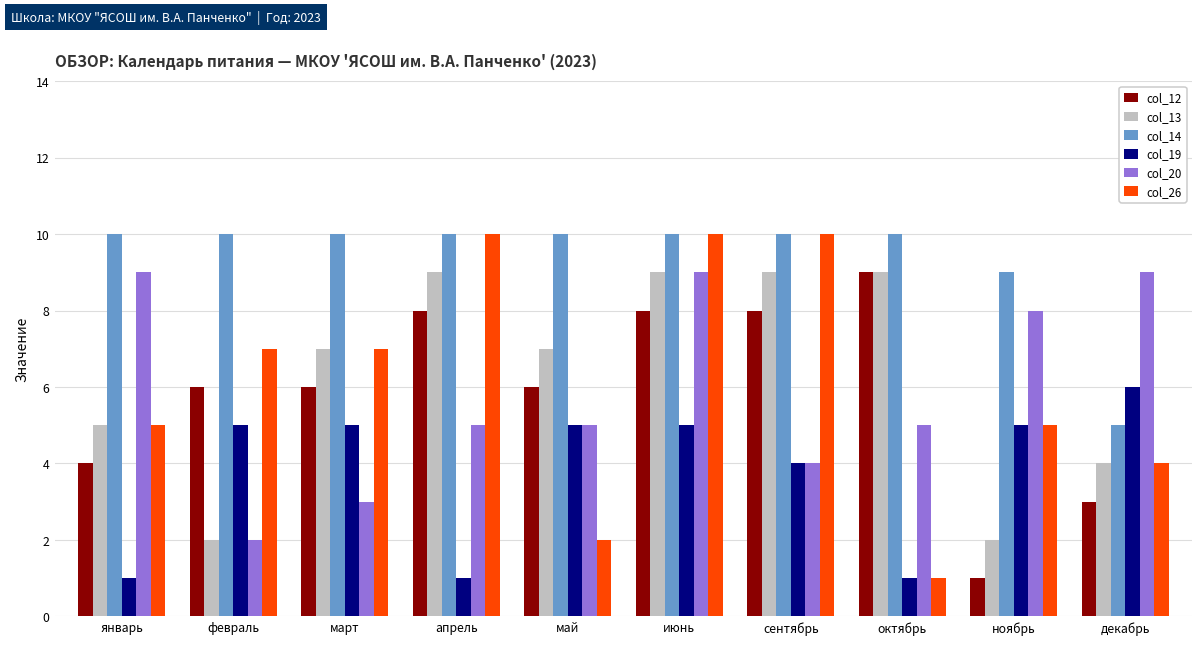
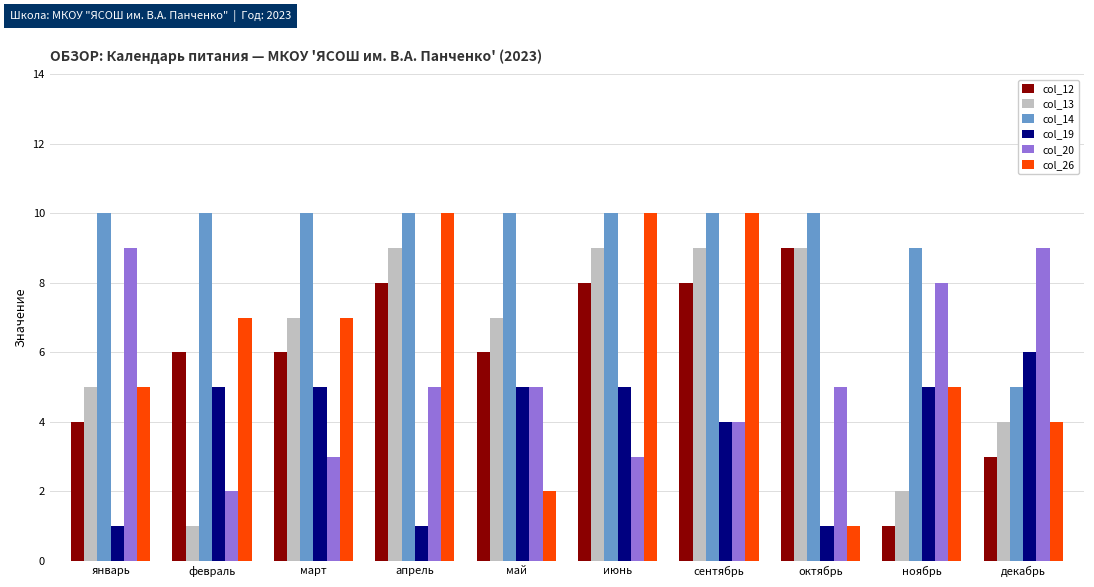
  {
    "col_12": {
      "январь": 4,
      "февраль": 6,
      "март": 6,
      "апрель": 8,
      "май": 6,
      "июнь": 8,
      "сентябрь": 8,
      "октябрь": 9,
      "ноябрь": 1,
      "декабрь": 3
    },
    "col_13": {
      "январь": 5,
-     "февраль": 2,
+     "февраль": 1,
      "март": 7,
      "апрель": 9,
      "май": 7,
      "июнь": 9,
      "сентябрь": 9,
      "октябрь": 9,
      "ноябрь": 2,
      "декабрь": 4
    },
    "col_14": {
      "январь": 10,
      "февраль": 10,
      "март": 10,
      "апрель": 10,
      "май": 10,
      "июнь": 10,
      "сентябрь": 10,
      "октябрь": 10,
      "ноябрь": 9,
      "декабрь": 5
    },
    "col_19": {
      "январь": 1,
      "февраль": 5,
      "март": 5,
      "апрель": 1,
      "май": 5,
      "июнь": 5,
      "сентябрь": 4,
      "октябрь": 1,
      "ноябрь": 5,
      "декабрь": 6
    },
    "col_20": {
      "январь": 9,
      "февраль": 2,
      "март": 3,
      "апрель": 5,
      "май": 5,
-     "июнь": 9,
+     "июнь": 3,
      "сентябрь": 4,
      "октябрь": 5,
      "ноябрь": 8,
      "декабрь": 9
    },
    "col_26": {
      "январь": 5,
      "февраль": 7,
      "март": 7,
      "апрель": 10,
      "май": 2,
      "июнь": 10,
      "сентябрь": 10,
      "октябрь": 1,
      "ноябрь": 5,
      "декабрь": 4
    }
  }
